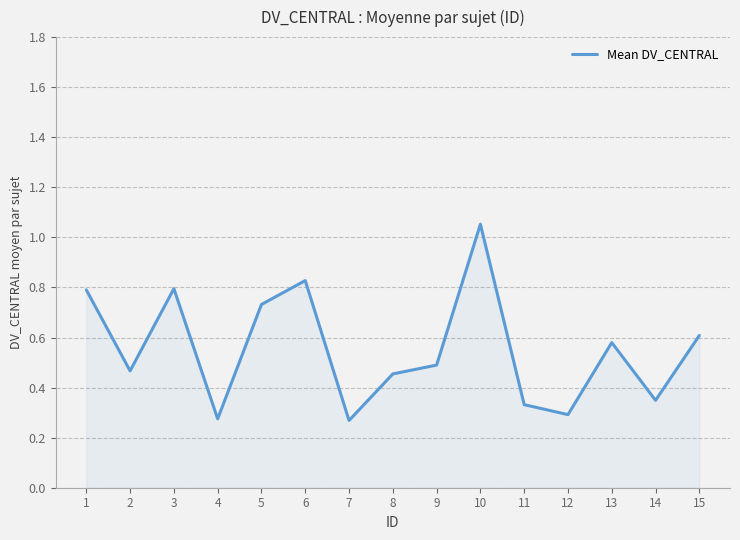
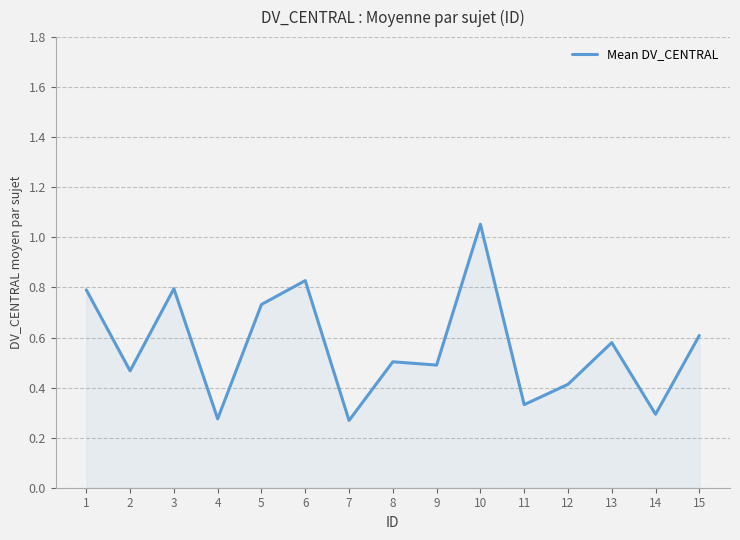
  {
    "1": 0.79,
    "2": 0.47,
    "3": 0.80,
    "4": 0.28,
    "5": 0.73,
    "6": 0.83,
    "7": 0.27,
-   "8": 0.45,
+   "8": 0.50,
    "9": 0.49,
    "10": 1.05,
    "11": 0.33,
-   "12": 0.29,
+   "12": 0.41,
    "13": 0.58,
-   "14": 0.35,
+   "14": 0.29,
    "15": 0.61
  }
